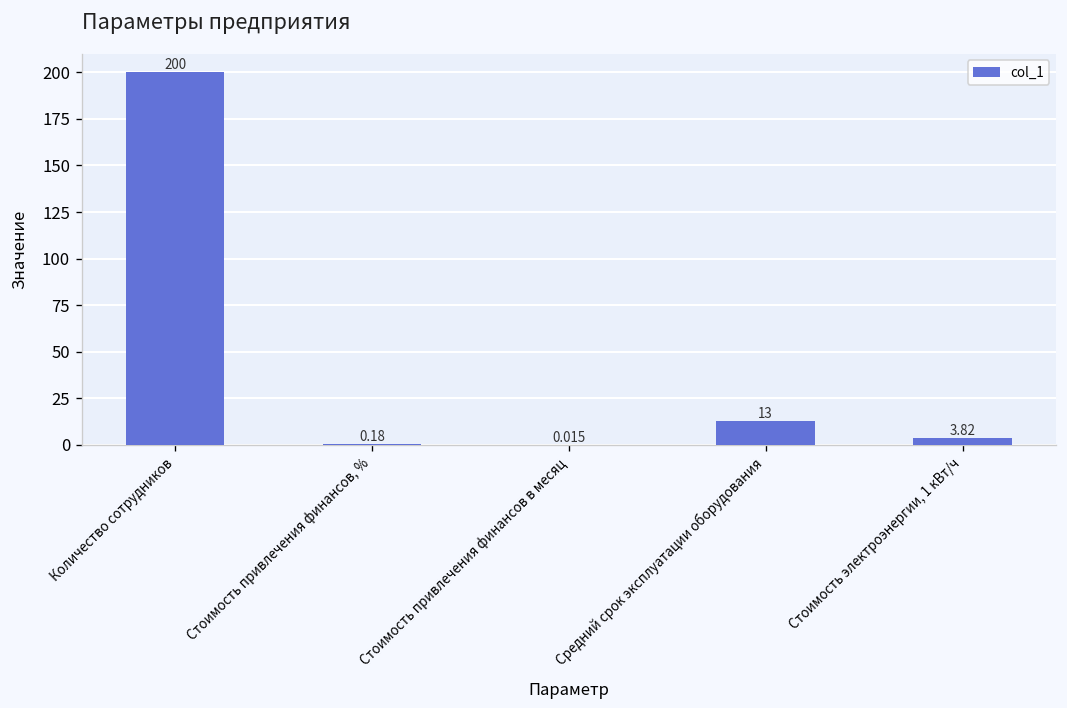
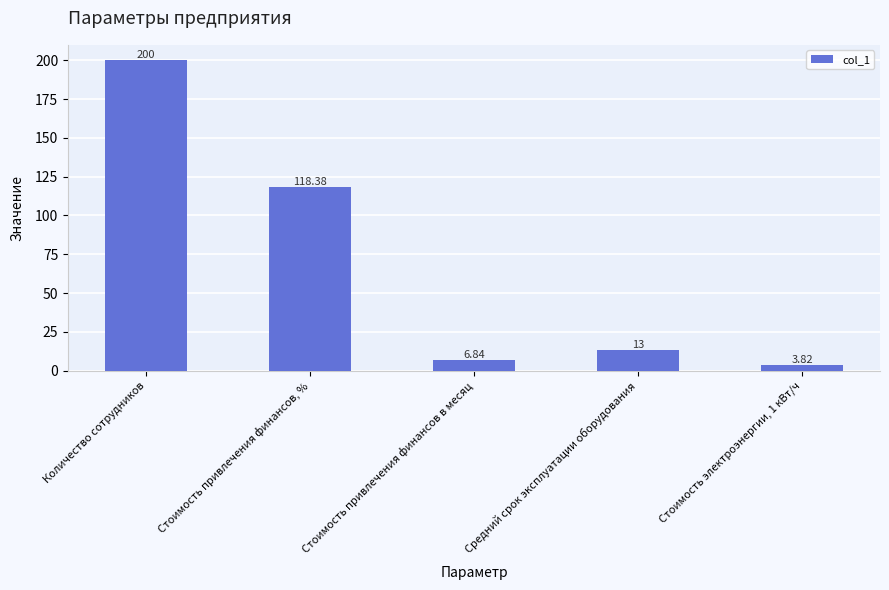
  {
    "Количество сотрудников": 200,
-   "Стоимость привлечения финансов, %": 0.18,
-   "Стоимость привлечения финансов в месяц": 0.015,
+   "Стоимость привлечения финансов, %": 118.38,
+   "Стоимость привлечения финансов в месяц": 6.84,
    "Средний срок эксплуатации оборудования": 13,
    "Стоимость электроэнергии, 1 кВт/ч": 3.82
  }
